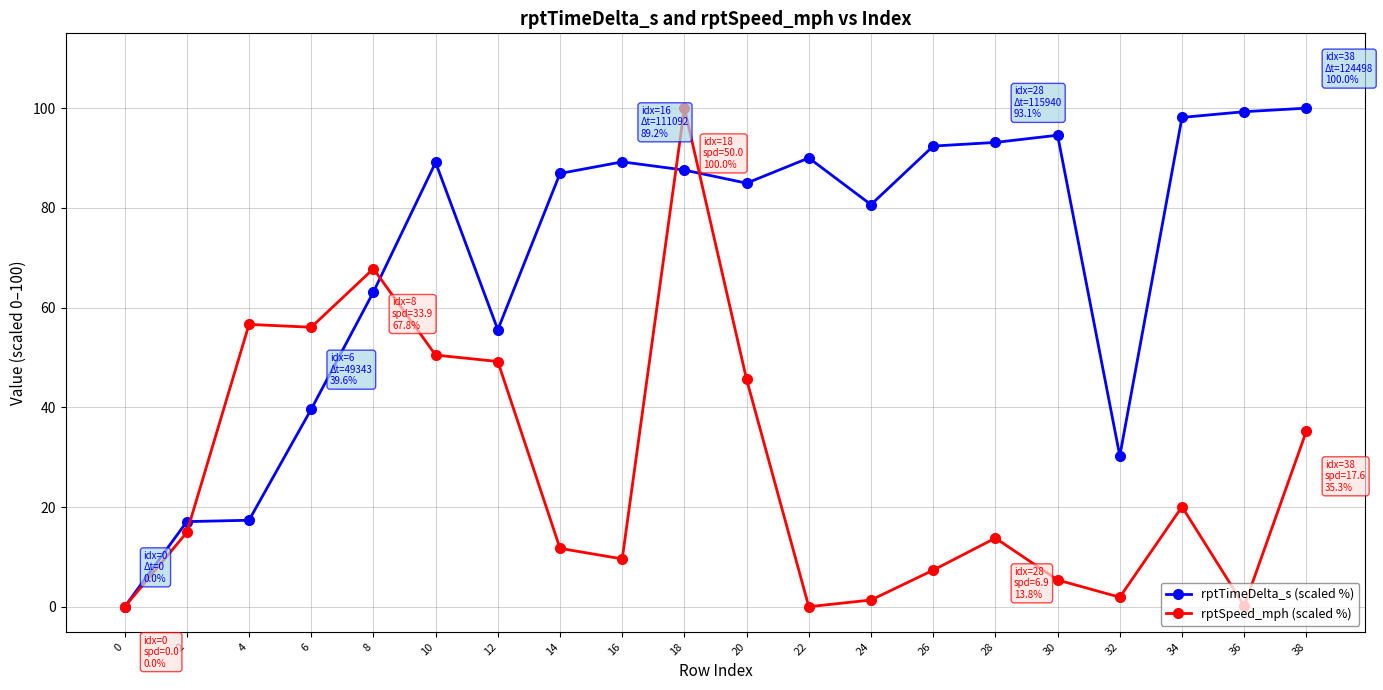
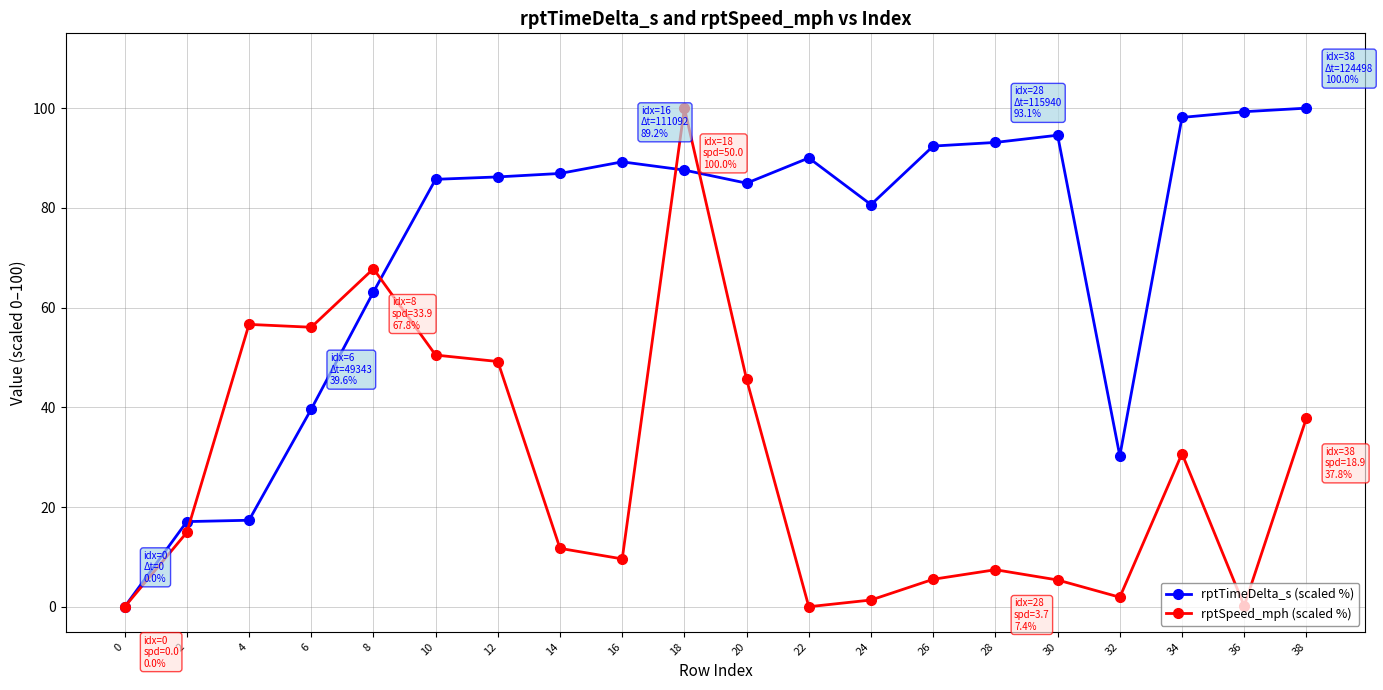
  {
    "rptTimeDelta_s (scaled %)": {
      "2": "17",
      "4": "17",
      "6": "40",
-     "10": "89",
-     "12": "56",
+     "10": "86",
+     "12": "86",
      "14": "87",
      "16": "89",
      "18": "88",
      "22": "90",
      "24": "81",
      "26": "92",
      "28": "93",
      "32": "30",
      "34": "98",
      "36": "99",
      "38": "100"
    },
    "rptSpeed_mph (scaled %)": {
-     "26": "7",
-     "28": "6.9 13.8%",
-     "34": "20",
-     "38": "17.6 35.3%"
+     "26": "6",
+     "28": "3.7 7.4%",
+     "34": "31",
+     "38": "18.9 37.8%"
    }
  }
